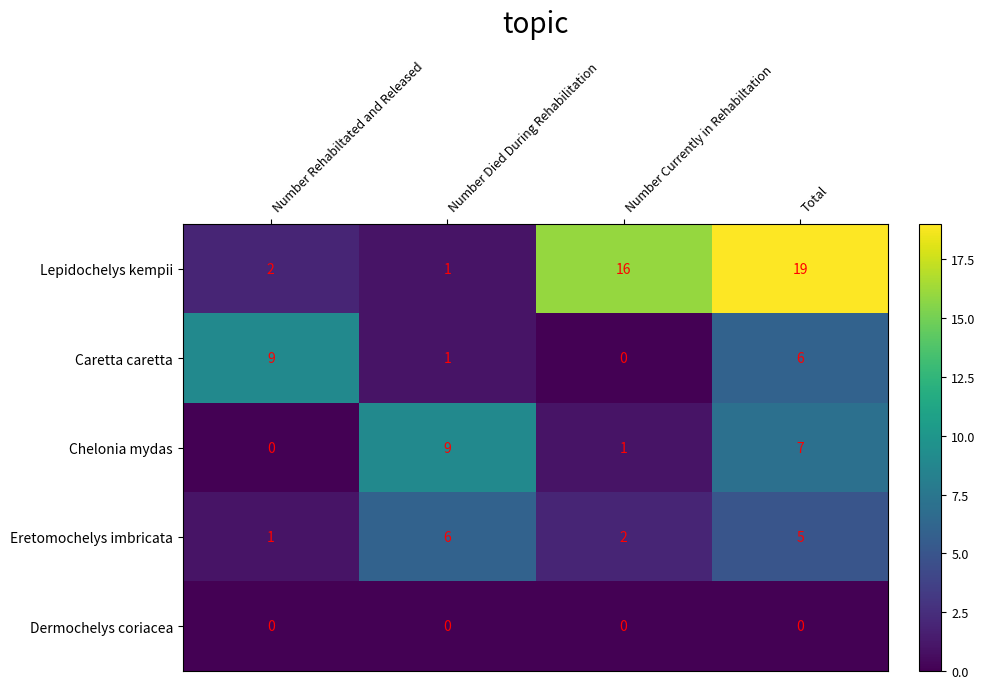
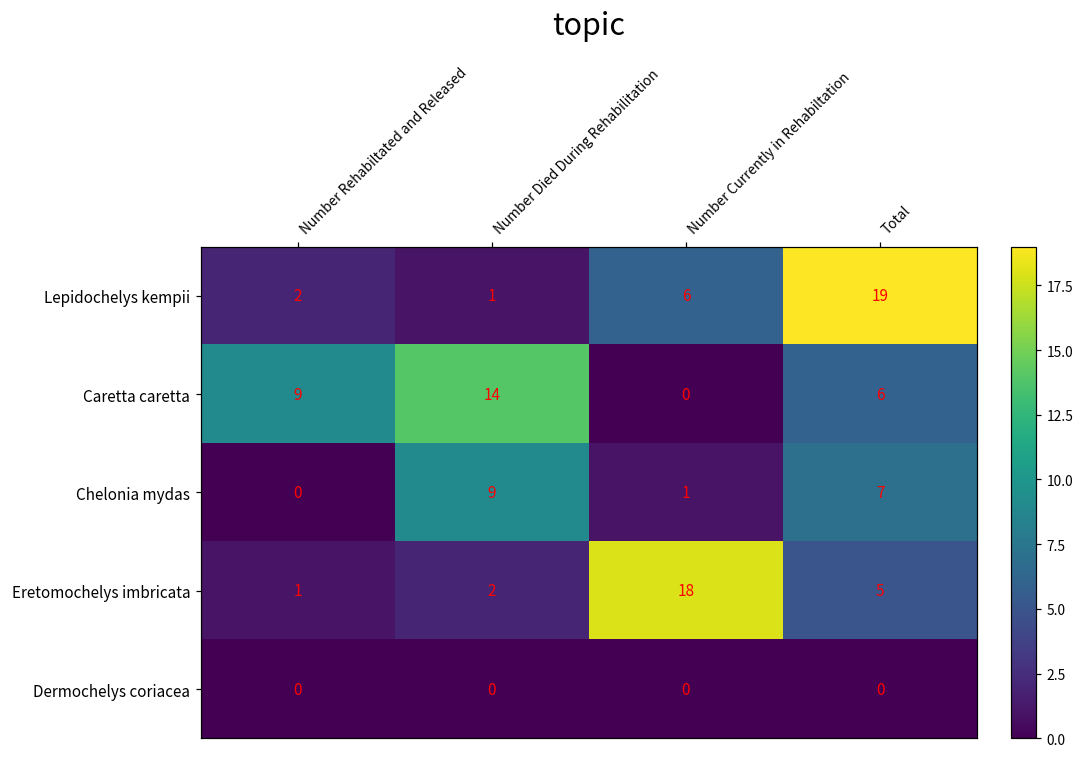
  {
    "Lepidochelys kempii": {
      "Number Rehabiltated and Released": 2,
      "Number Died During Rehabilitation": 1,
-     "Number Currently in Rehabiltation": 16,
+     "Number Currently in Rehabiltation": 6,
      "Total": 19
    },
    "Caretta caretta": {
      "Number Rehabiltated and Released": 9,
-     "Number Died During Rehabilitation": 1,
+     "Number Died During Rehabilitation": 14,
      "Number Currently in Rehabiltation": 0,
      "Total": 6
    },
    "Chelonia mydas": {
      "Number Rehabiltated and Released": 0,
      "Number Died During Rehabilitation": 9,
      "Number Currently in Rehabiltation": 1,
      "Total": 7
    },
    "Eretomochelys imbricata": {
      "Number Rehabiltated and Released": 1,
-     "Number Died During Rehabilitation": 6,
-     "Number Currently in Rehabiltation": 2,
+     "Number Died During Rehabilitation": 2,
+     "Number Currently in Rehabiltation": 18,
      "Total": 5
    },
    "Dermochelys coriacea": {
      "Number Rehabiltated and Released": 0,
      "Number Died During Rehabilitation": 0,
      "Number Currently in Rehabiltation": 0,
      "Total": 0
    }
  }
